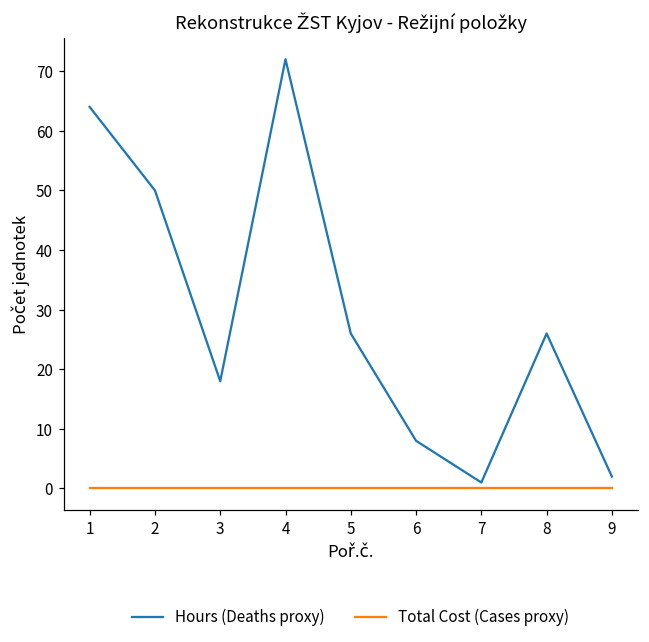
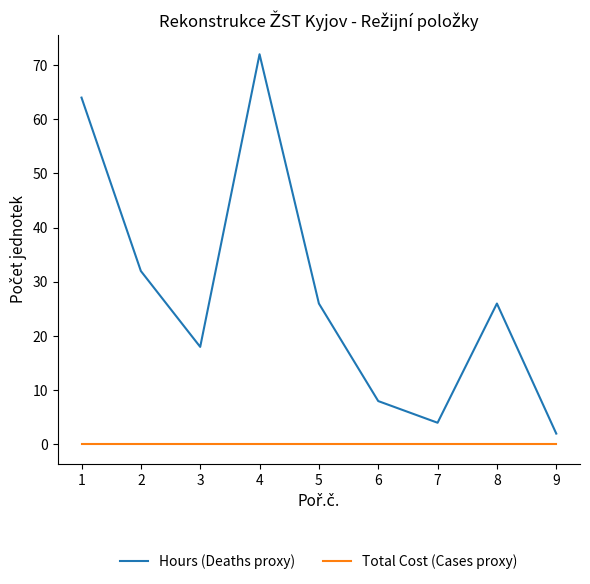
  {
    "Hours (Deaths proxy)": {
      "1": 64,
-     "2": 50,
+     "2": 32,
      "3": 18,
      "4": 72,
      "5": 26,
      "6": 8,
-     "7": 1,
+     "7": 4,
      "8": 26,
      "9": 2
    },
    "Total Cost (Cases proxy)": {
      "1": 0,
      "2": 0,
      "3": 0,
      "4": 0,
      "5": 0,
      "6": 0,
      "7": 0,
      "8": 0,
      "9": 0
    }
  }
